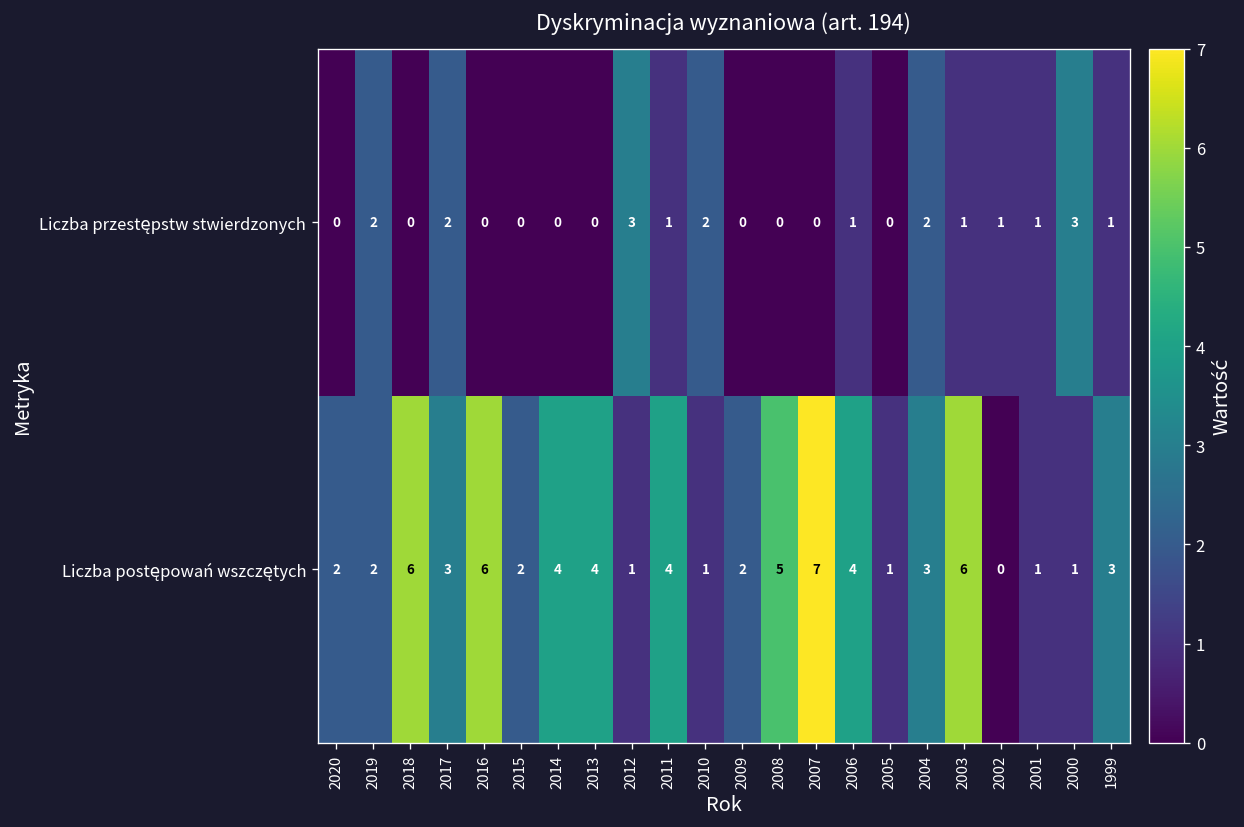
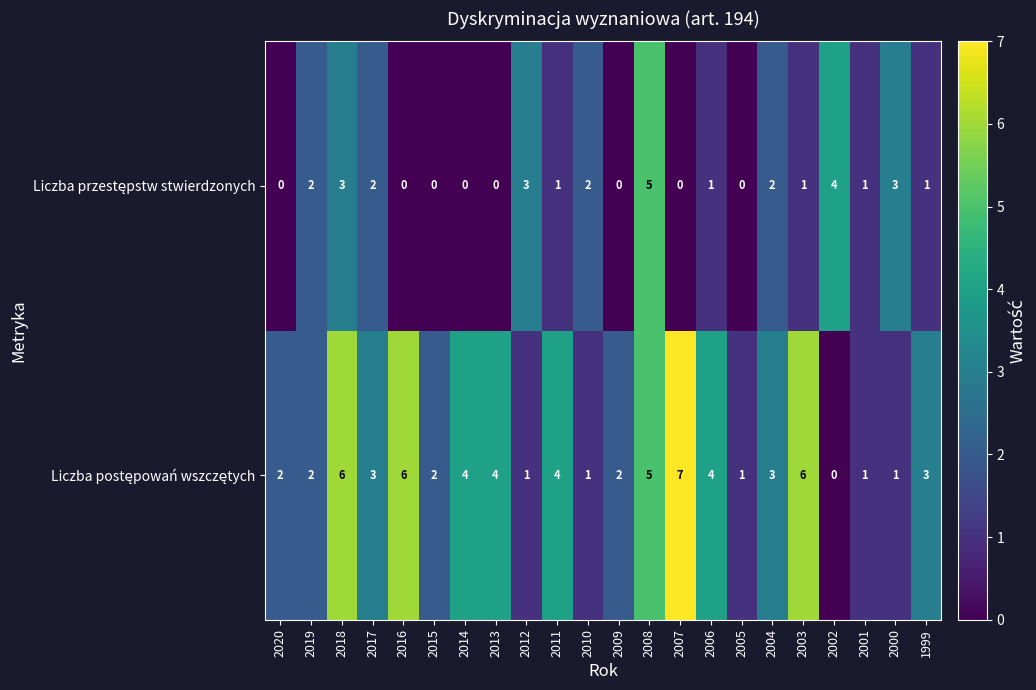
  {
    "Liczba przestępstw stwierdzonych": {
      "2020": 0,
      "2019": 2,
-     "2018": 0,
+     "2018": 3,
      "2017": 2,
      "2016": 0,
      "2015": 0,
      "2014": 0,
      "2013": 0,
      "2012": 3,
      "2011": 1,
      "2010": 2,
      "2009": 0,
-     "2008": 0,
+     "2008": 5,
      "2007": 0,
      "2006": 1,
      "2005": 0,
      "2004": 2,
      "2003": 1,
-     "2002": 1,
+     "2002": 4,
      "2001": 1,
      "2000": 3,
      "1999": 1
    },
    "Liczba postępowań wszczętych": {
      "2020": 2,
      "2019": 2,
      "2018": 6,
      "2017": 3,
      "2016": 6,
      "2015": 2,
      "2014": 4,
      "2013": 4,
      "2012": 1,
      "2011": 4,
      "2010": 1,
      "2009": 2,
      "2008": 5,
      "2007": 7,
      "2006": 4,
      "2005": 1,
      "2004": 3,
      "2003": 6,
      "2002": 0,
      "2001": 1,
      "2000": 1,
      "1999": 3
    }
  }
